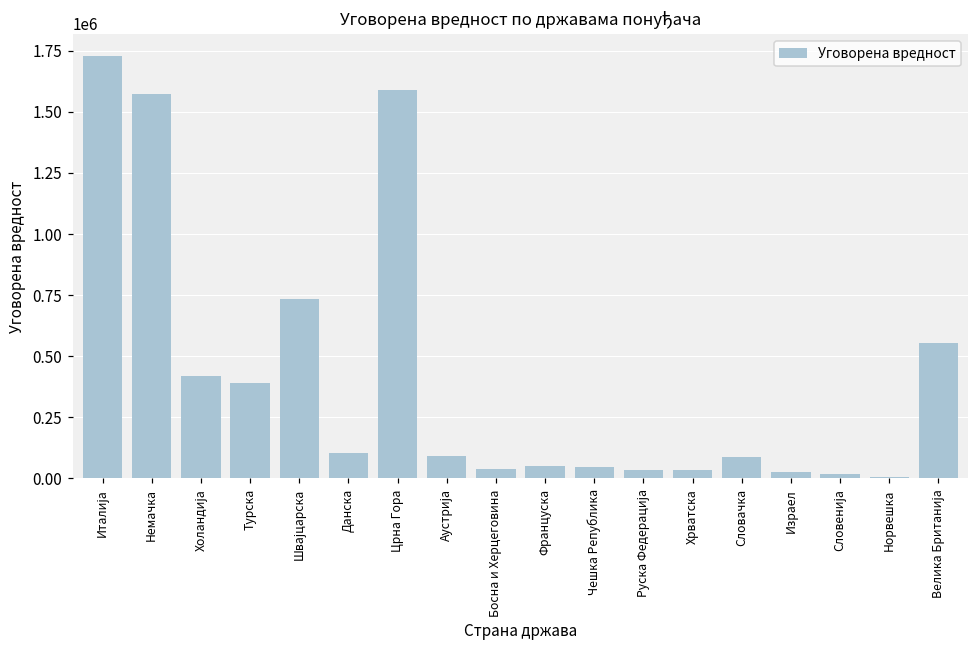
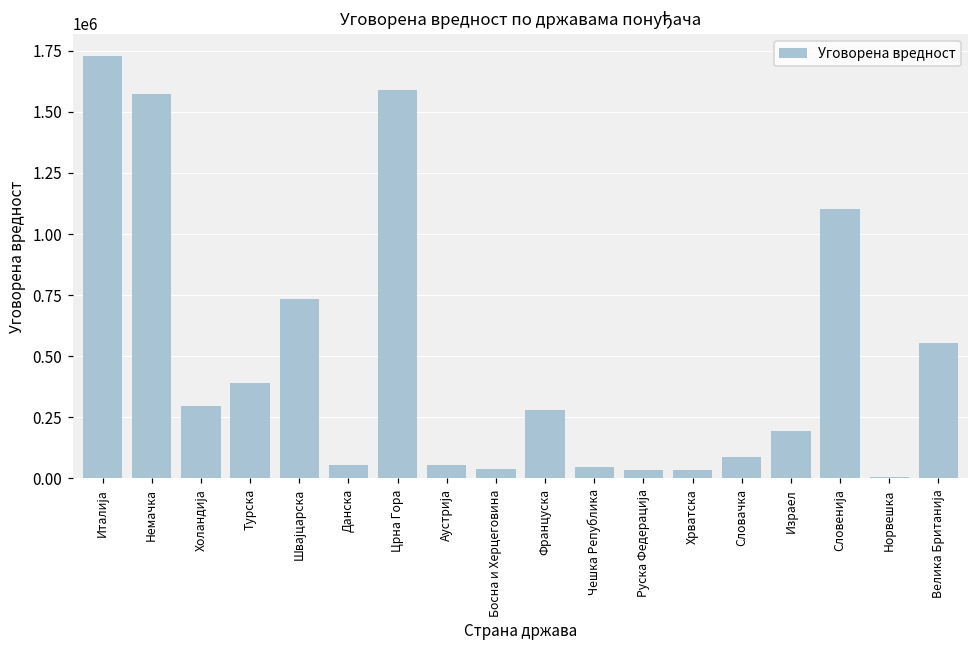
  {
    "Италија": 1730000,
    "Немачка": 1570000,
-   "Холандија": 420000,
+   "Холандија": 300000,
    "Турска": 390000,
    "Швајцарска": 730000,
-   "Данска": 110000,
+   "Данска": 60000,
    "Црна Гора": 1590000,
-   "Аустрија": 90000,
+   "Аустрија": 50000,
    "Босна и Херцеговина": 40000,
-   "Француска": 50000,
+   "Француска": 280000,
    "Чешка Република": 50000,
    "Руска Федерација": 40000,
    "Хрватска": 30000,
    "Словачка": 90000,
-   "Израел": 20000,
-   "Словенија": 20000,
+   "Израел": 190000,
+   "Словенија": 1100000,
    "Велика Британија": 550000
  }
